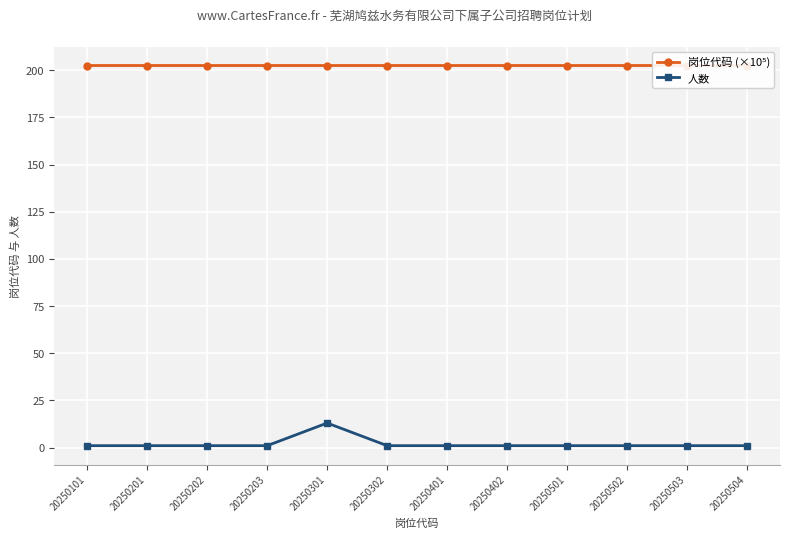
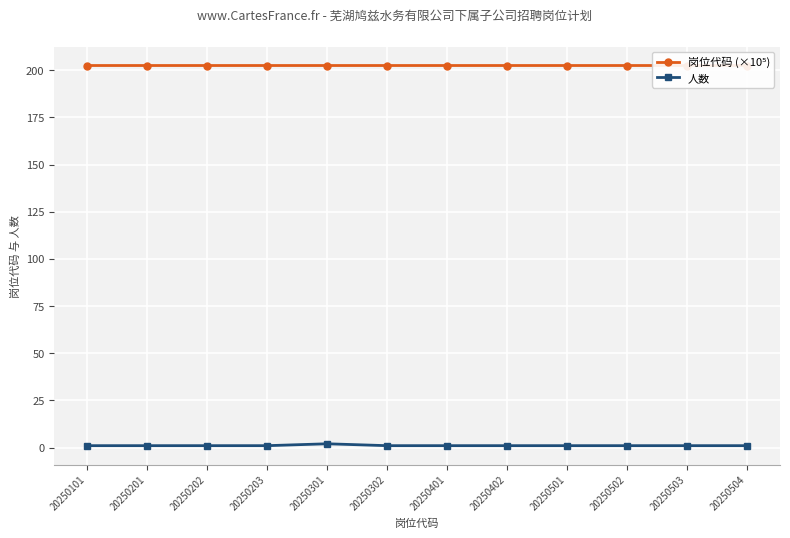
  {
    "岗位代码 (×10⁵)": {
      "20250101": 203,
      "20250201": 203,
      "20250202": 203,
      "20250203": 203,
      "20250301": 203,
      "20250302": 203,
      "20250401": 203,
      "20250402": 203,
      "20250501": 203,
      "20250502": 203
    },
    "人数": {
      "20250101": 1,
      "20250201": 1,
      "20250202": 1,
      "20250203": 1,
-     "20250301": 13,
+     "20250301": 2,
      "20250302": 1,
      "20250401": 1,
      "20250402": 1,
      "20250501": 1,
      "20250502": 1,
      "20250503": 1,
      "20250504": 1
    }
  }
